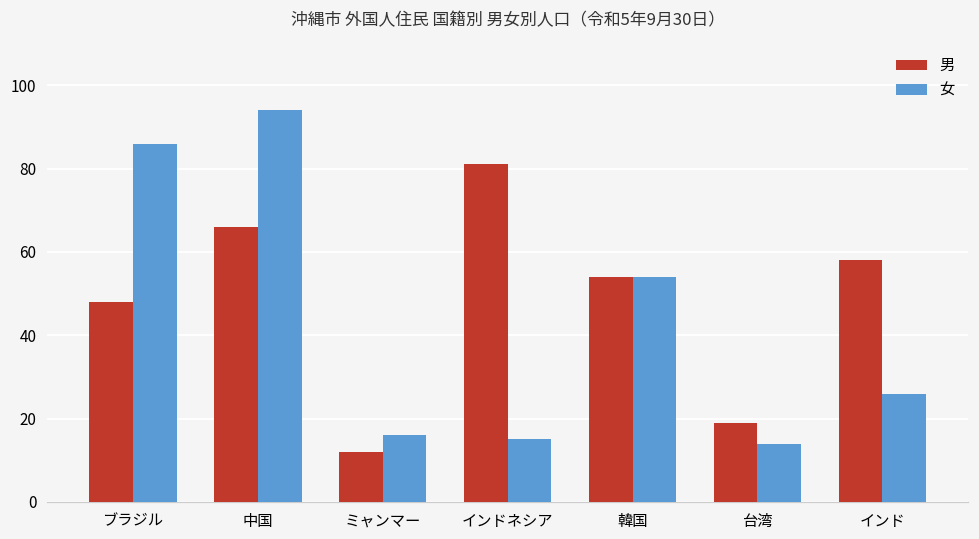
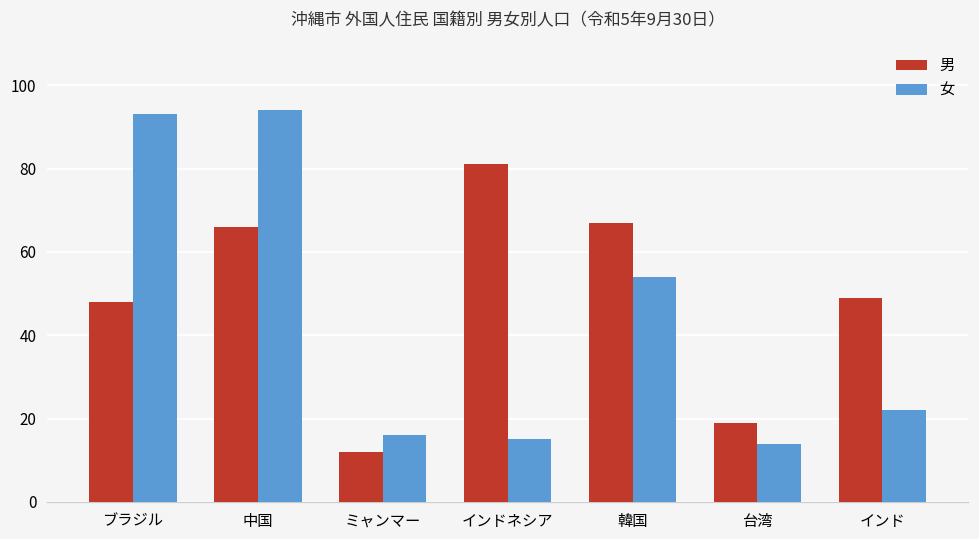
  {
    "男": {
      "ブラジル": 48,
      "中国": 66,
      "ミャンマー": 12,
      "インドネシア": 81,
-     "韓国": 54,
+     "韓国": 67,
      "台湾": 19,
-     "インド": 58
+     "インド": 49
    },
    "女": {
-     "ブラジル": 86,
+     "ブラジル": 93,
      "中国": 94,
      "ミャンマー": 16,
      "インドネシア": 15,
      "韓国": 54,
      "台湾": 14,
-     "インド": 26
+     "インド": 22
    }
  }
